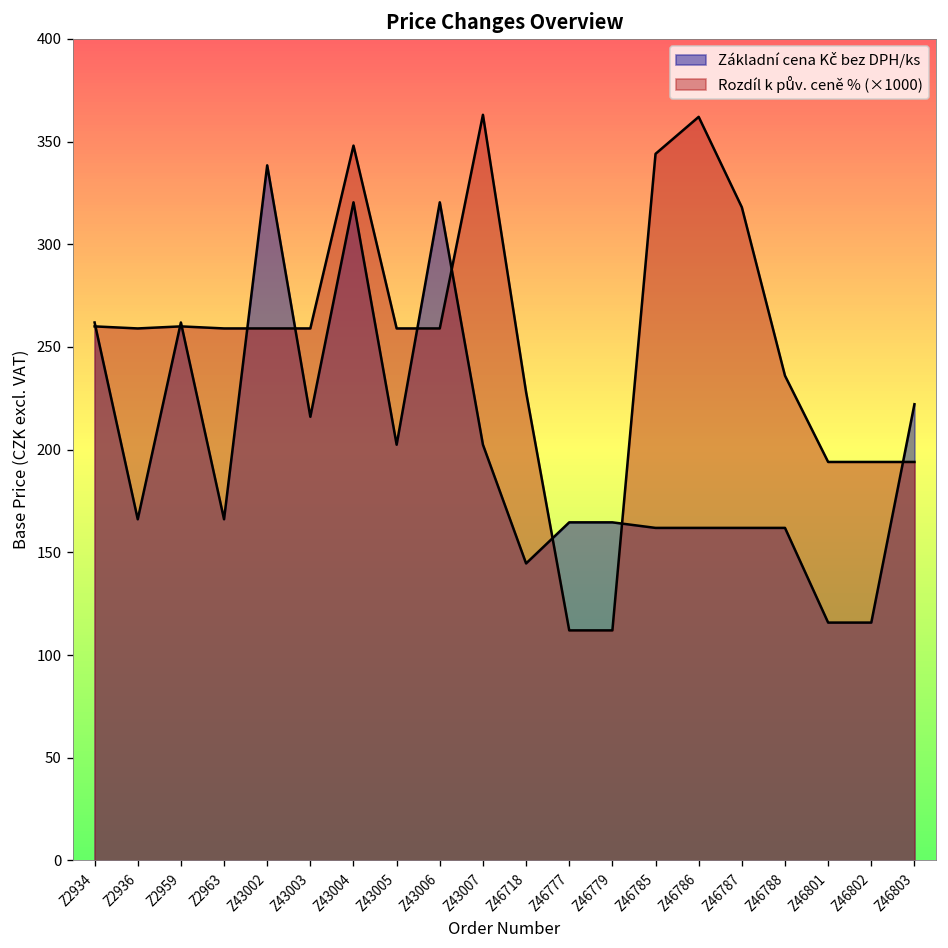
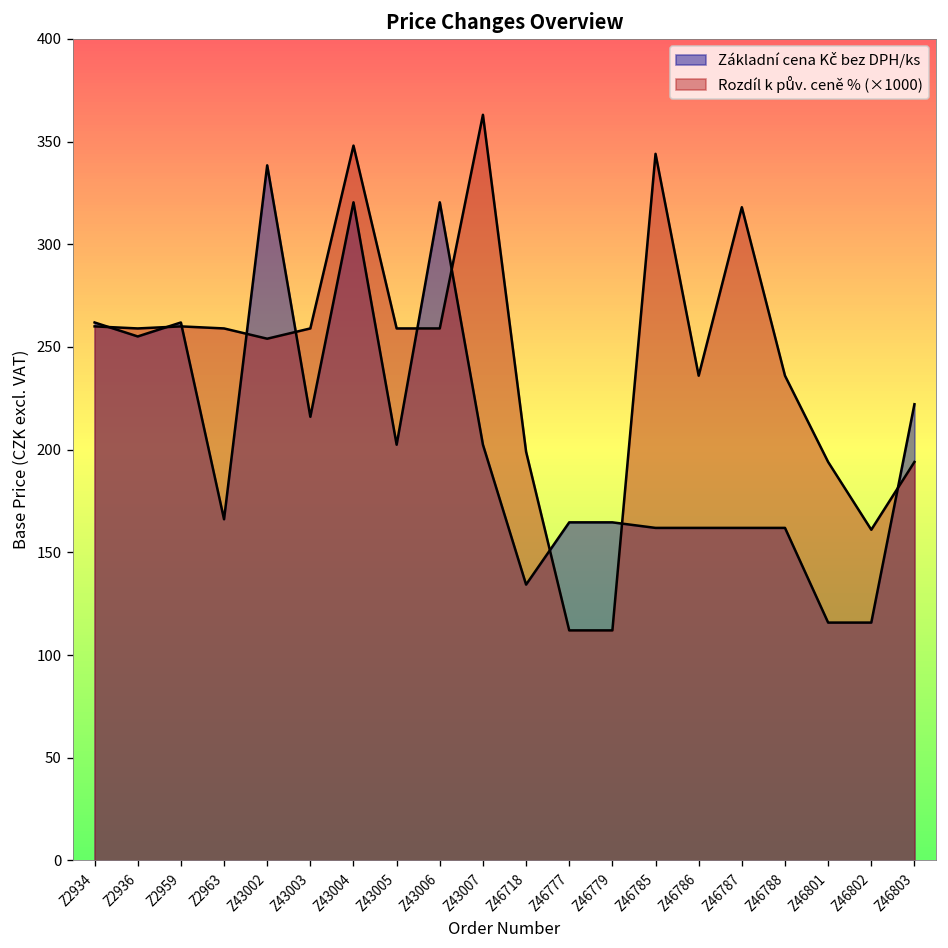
  {
    "Základní cena Kč bez DPH/ks": {
      "Z2934": 262,
-     "Z2936": 166,
+     "Z2936": 255,
      "Z2959": 262,
      "Z2963": 166,
      "Z43002": 338,
      "Z43003": 216,
      "Z43004": 320,
      "Z43005": 202,
      "Z43006": 320,
      "Z43007": 202,
-     "Z46718": 145,
+     "Z46718": 134,
      "Z46777": 165,
      "Z46779": 165,
      "Z46785": 162,
      "Z46786": 162,
      "Z46787": 162,
      "Z46788": 162,
      "Z46801": 116,
      "Z46802": 116,
      "Z46803": 222
    },
    "Rozdíl k pův. ceně % (×1000)": {
      "Z2934": 260,
      "Z2936": 259,
      "Z2959": 260,
      "Z2963": 259,
-     "Z43002": 259,
+     "Z43002": 254,
      "Z43003": 259,
      "Z43004": 348,
      "Z43005": 259,
      "Z43006": 259,
      "Z43007": 363,
-     "Z46718": 228,
+     "Z46718": 199,
      "Z46777": 112,
      "Z46779": 112,
      "Z46785": 344,
-     "Z46786": 362,
+     "Z46786": 236,
      "Z46787": 318,
      "Z46788": 236,
      "Z46801": 194,
-     "Z46802": 194,
+     "Z46802": 161,
      "Z46803": 194
    }
  }
